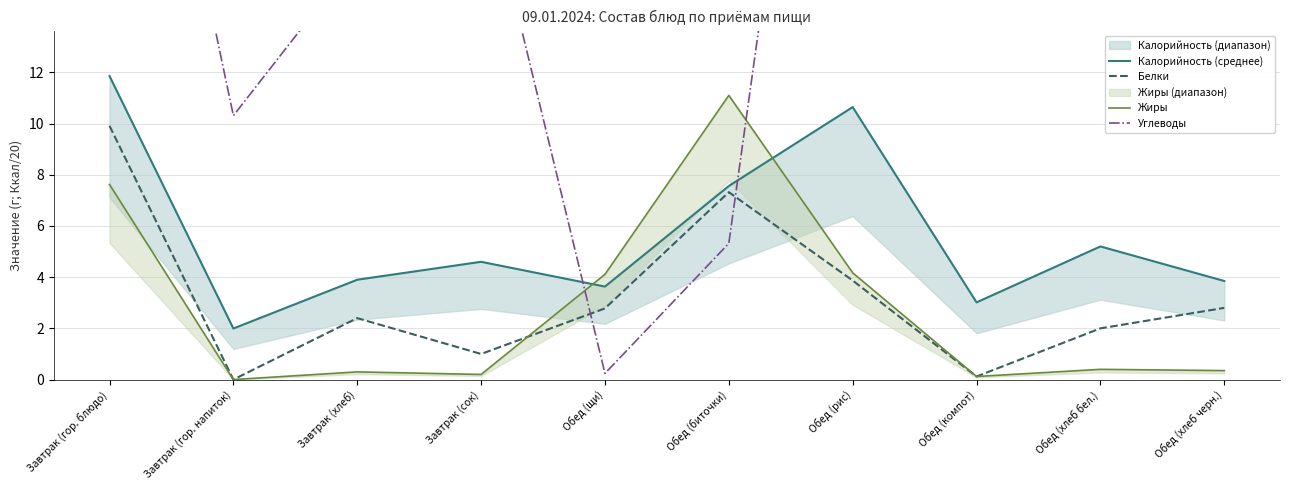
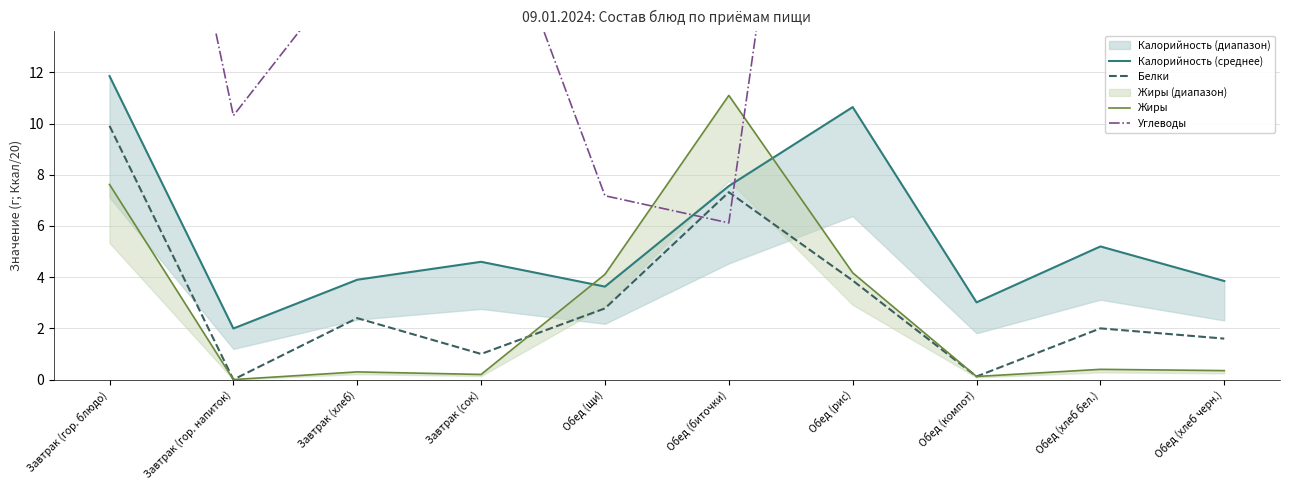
  {
    "Белки": {
      "Завтрак (гор. блюдо)": 9.9,
      "Завтрак (хлеб)": 2.4,
      "Завтрак (сок)": 1.0,
      "Обед (щи)": 2.8,
      "Обед (биточки)": 7.3,
      "Обед (рис)": 3.9,
      "Обед (хлеб бел.)": 2.0,
-     "Обед (хлеб черн.)": 2.8
+     "Обед (хлеб черн.)": 1.6
    },
    "Углеводы": {
      "Завтрак (гор. напиток)": 10.3,
-     "Обед (щи)": 0.2,
-     "Обед (биточки)": 5.3
+     "Обед (щи)": 7.2,
+     "Обед (биточки)": 6.1
    }
  }
